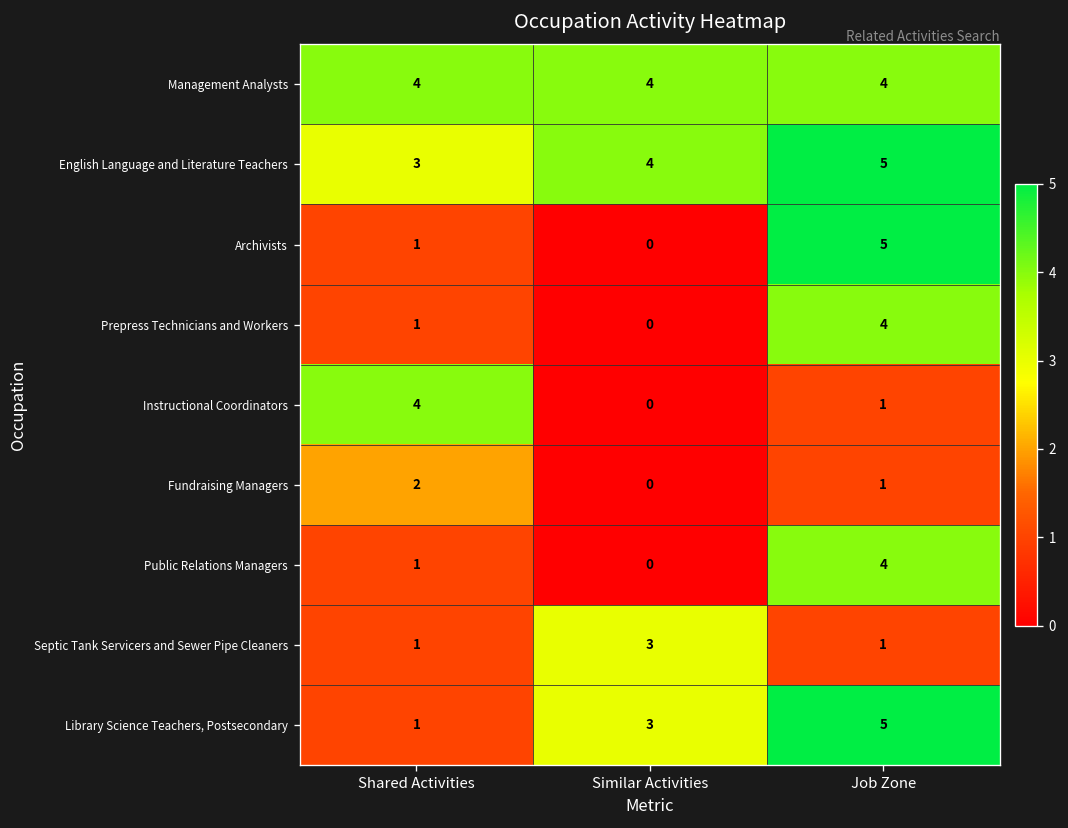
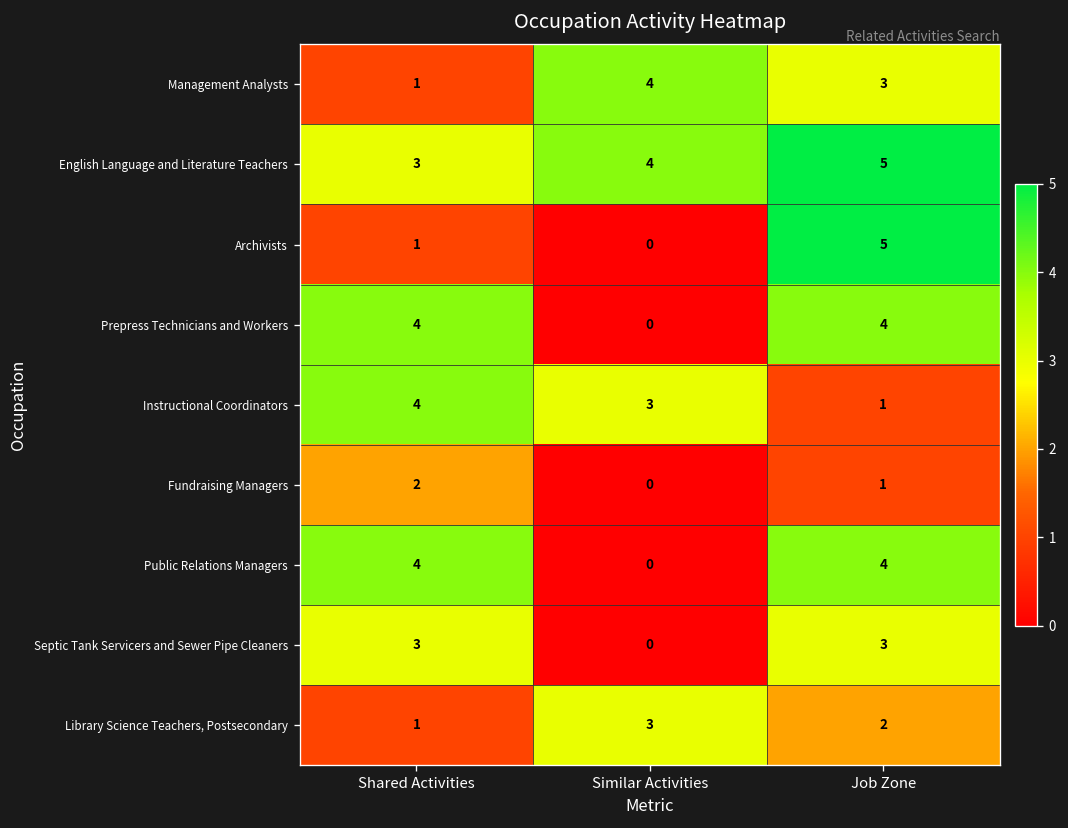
  {
    "Management Analysts": {
-     "Shared Activities": 4,
+     "Shared Activities": 1,
      "Similar Activities": 4,
-     "Job Zone": 4
+     "Job Zone": 3
    },
    "English Language and Literature Teachers": {
      "Shared Activities": 3,
      "Similar Activities": 4,
      "Job Zone": 5
    },
    "Archivists": {
      "Shared Activities": 1,
      "Similar Activities": 0,
      "Job Zone": 5
    },
    "Prepress Technicians and Workers": {
-     "Shared Activities": 1,
+     "Shared Activities": 4,
      "Similar Activities": 0,
      "Job Zone": 4
    },
    "Instructional Coordinators": {
      "Shared Activities": 4,
-     "Similar Activities": 0,
+     "Similar Activities": 3,
      "Job Zone": 1
    },
    "Fundraising Managers": {
      "Shared Activities": 2,
      "Similar Activities": 0,
      "Job Zone": 1
    },
    "Public Relations Managers": {
-     "Shared Activities": 1,
+     "Shared Activities": 4,
      "Similar Activities": 0,
      "Job Zone": 4
    },
    "Septic Tank Servicers and Sewer Pipe Cleaners": {
-     "Shared Activities": 1,
-     "Similar Activities": 3,
-     "Job Zone": 1
+     "Shared Activities": 3,
+     "Similar Activities": 0,
+     "Job Zone": 3
    },
    "Library Science Teachers, Postsecondary": {
      "Shared Activities": 1,
      "Similar Activities": 3,
-     "Job Zone": 5
+     "Job Zone": 2
    }
  }
